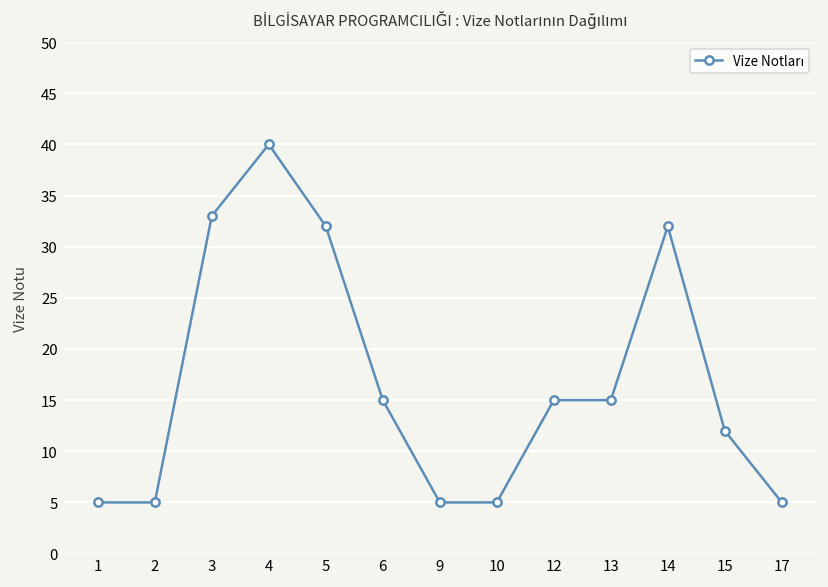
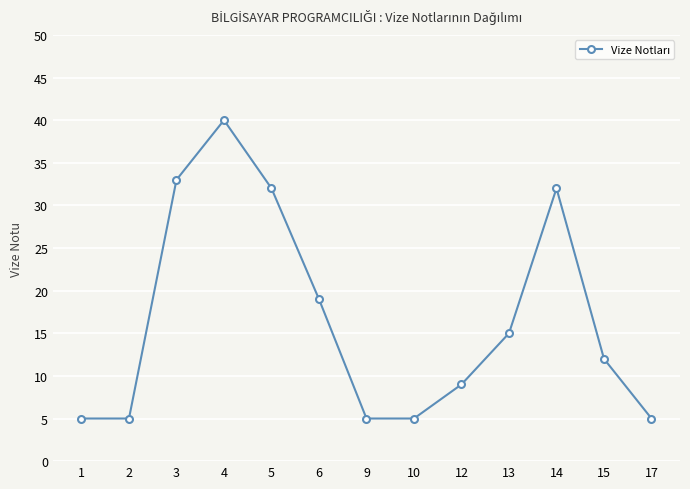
  {
    "1": 5,
    "2": 5,
    "3": 33,
    "4": 40,
    "5": 32,
-   "6": 15,
+   "6": 19,
    "9": 5,
    "10": 5,
-   "12": 15,
+   "12": 9,
    "13": 15,
    "14": 32,
    "15": 12,
    "17": 5
  }
